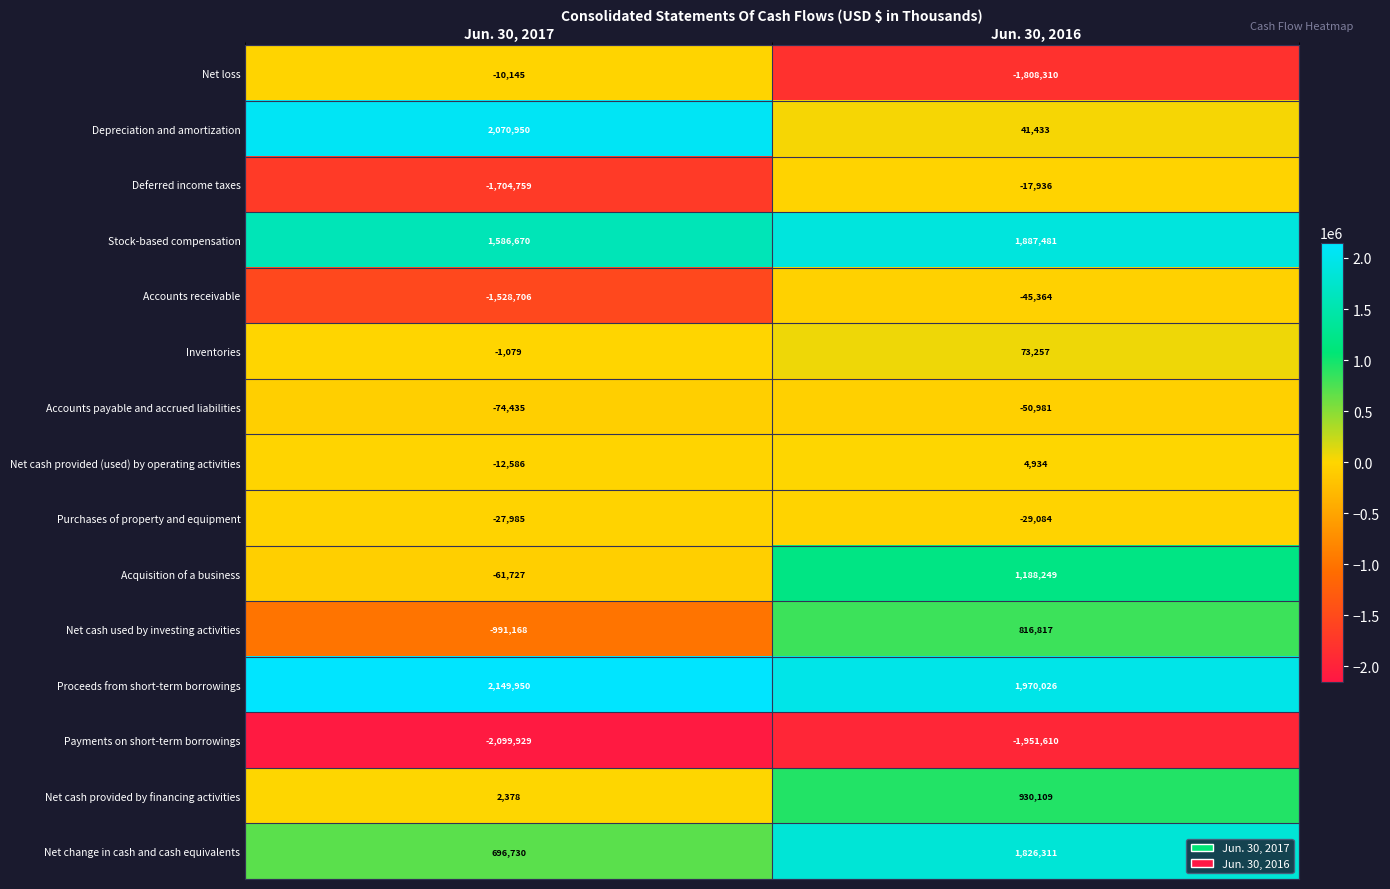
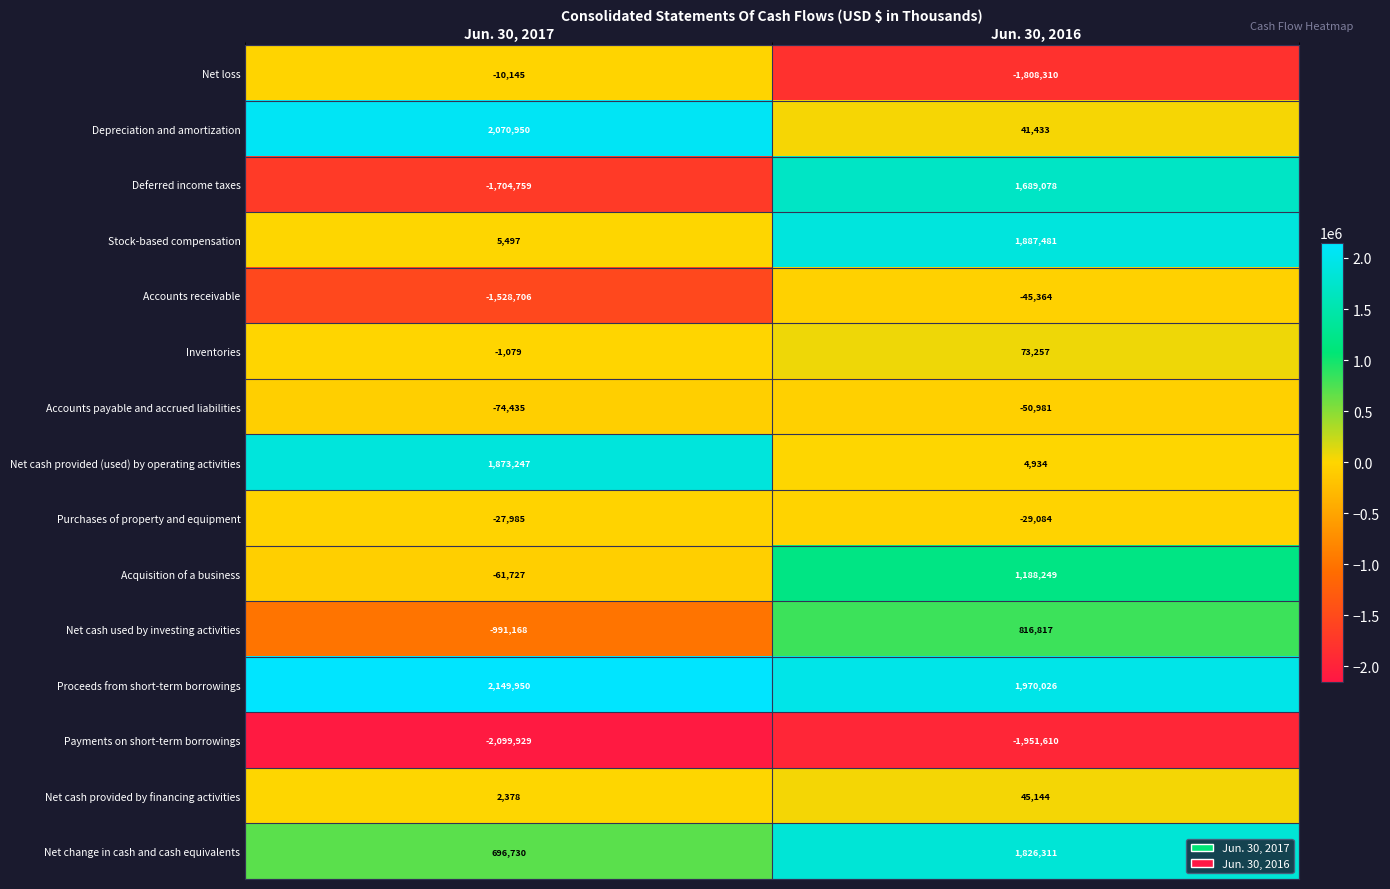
  {
    "Net loss": {
      "Jun. 30, 2017": "-10,145",
      "Jun. 30, 2016": "-1,808,310"
    },
    "Depreciation and amortization": {
      "Jun. 30, 2017": "2,070,950",
      "Jun. 30, 2016": "41,433"
    },
    "Deferred income taxes": {
      "Jun. 30, 2017": "-1,704,759",
-     "Jun. 30, 2016": "-17,936"
+     "Jun. 30, 2016": "1,689,078"
    },
    "Stock-based compensation": {
-     "Jun. 30, 2017": "1,586,670",
+     "Jun. 30, 2017": "5,497",
      "Jun. 30, 2016": "1,887,481"
    },
    "Accounts receivable": {
      "Jun. 30, 2017": "-1,528,706",
      "Jun. 30, 2016": "-45,364"
    },
    "Inventories": {
      "Jun. 30, 2017": "-1,079",
      "Jun. 30, 2016": "73,257"
    },
    "Accounts payable and accrued liabilities": {
      "Jun. 30, 2017": "-74,435",
      "Jun. 30, 2016": "-50,981"
    },
    "Net cash provided (used) by operating activities": {
-     "Jun. 30, 2017": "-12,586",
+     "Jun. 30, 2017": "1,873,247",
      "Jun. 30, 2016": "4,934"
    },
    "Purchases of property and equipment": {
      "Jun. 30, 2017": "-27,985",
      "Jun. 30, 2016": "-29,084"
    },
    "Acquisition of a business": {
      "Jun. 30, 2017": "-61,727",
      "Jun. 30, 2016": "1,188,249"
    },
    "Net cash used by investing activities": {
      "Jun. 30, 2017": "-991,168",
      "Jun. 30, 2016": "816,817"
    },
    "Proceeds from short-term borrowings": {
      "Jun. 30, 2017": "2,149,950",
      "Jun. 30, 2016": "1,970,026"
    },
    "Payments on short-term borrowings": {
      "Jun. 30, 2017": "-2,099,929",
      "Jun. 30, 2016": "-1,951,610"
    },
    "Net cash provided by financing activities": {
      "Jun. 30, 2017": "2,378",
-     "Jun. 30, 2016": "930,109"
+     "Jun. 30, 2016": "45,144"
    },
    "Net change in cash and cash equivalents": {
      "Jun. 30, 2017": "696,730",
      "Jun. 30, 2016": "1,826,311"
    }
  }
